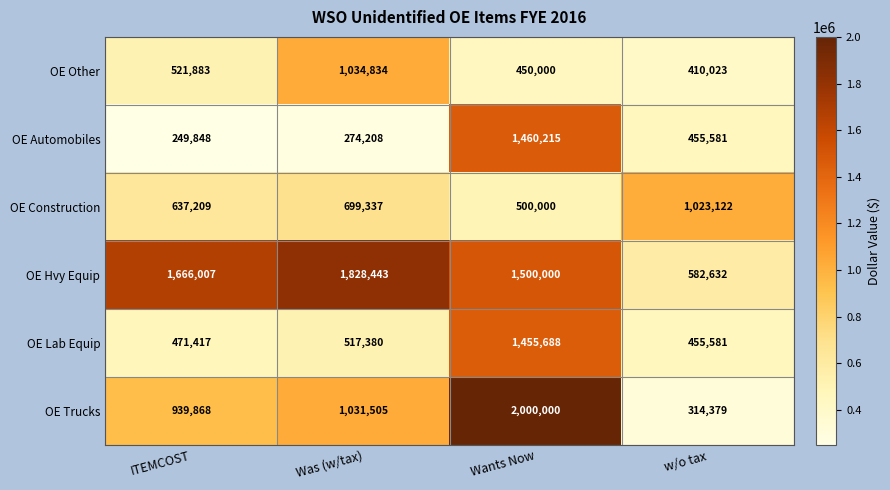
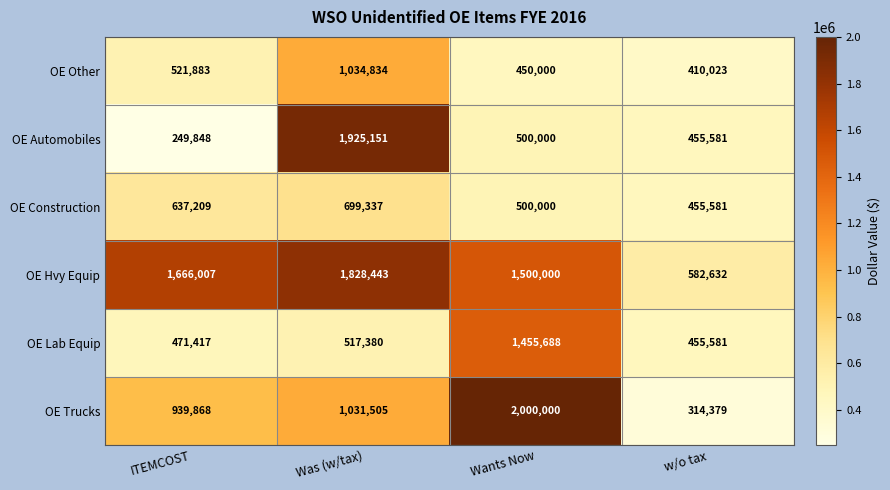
  {
    "OE Other": {
      "ITEMCOST": "521,883",
      "Was (w/tax)": "1,034,834",
      "Wants Now": "450,000",
      "w/o tax": "410,023"
    },
    "OE Automobiles": {
      "ITEMCOST": "249,848",
-     "Was (w/tax)": "274,208",
-     "Wants Now": "1,460,215",
+     "Was (w/tax)": "1,925,151",
+     "Wants Now": "500,000",
      "w/o tax": "455,581"
    },
    "OE Construction": {
      "ITEMCOST": "637,209",
      "Was (w/tax)": "699,337",
      "Wants Now": "500,000",
-     "w/o tax": "1,023,122"
+     "w/o tax": "455,581"
    },
    "OE Hvy Equip": {
      "ITEMCOST": "1,666,007",
      "Was (w/tax)": "1,828,443",
      "Wants Now": "1,500,000",
      "w/o tax": "582,632"
    },
    "OE Lab Equip": {
      "ITEMCOST": "471,417",
      "Was (w/tax)": "517,380",
      "Wants Now": "1,455,688",
      "w/o tax": "455,581"
    },
    "OE Trucks": {
      "ITEMCOST": "939,868",
      "Was (w/tax)": "1,031,505",
      "Wants Now": "2,000,000",
      "w/o tax": "314,379"
    }
  }
